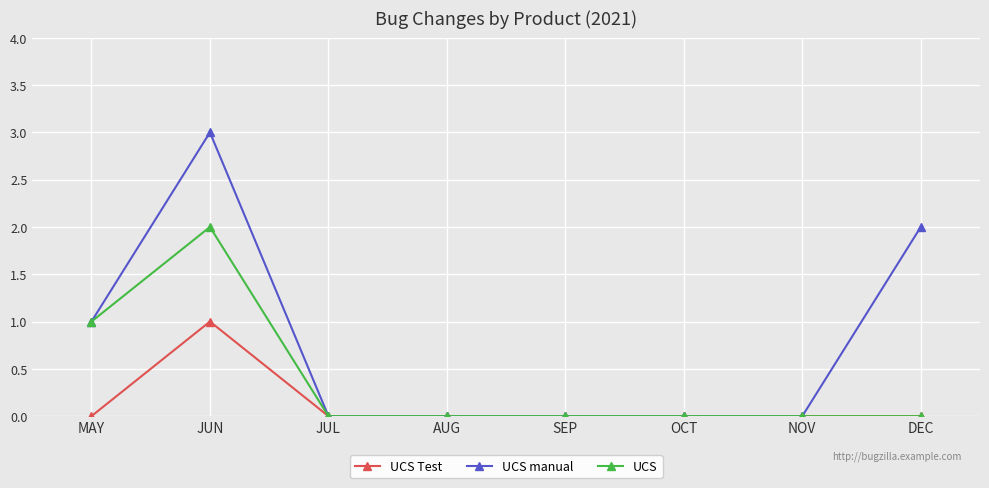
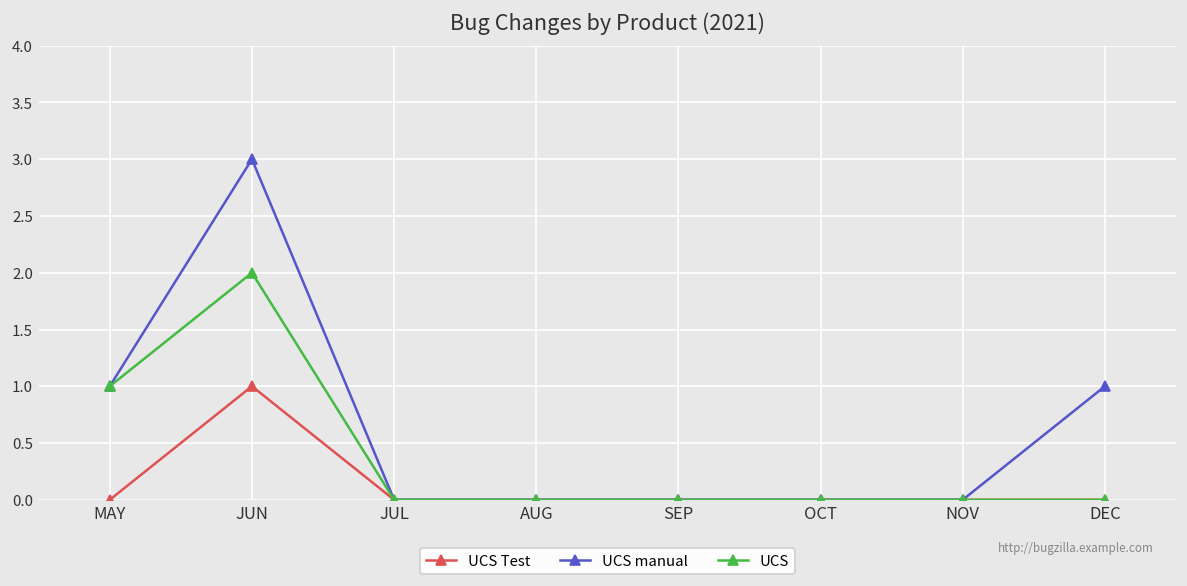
  {
    "UCS Test": {
      "MAY": 0,
      "JUN": 1
    },
    "UCS manual": {
      "JUN": 3,
-     "DEC": 2
+     "DEC": 1
    },
    "UCS": {
      "JUN": 2
    }
  }
